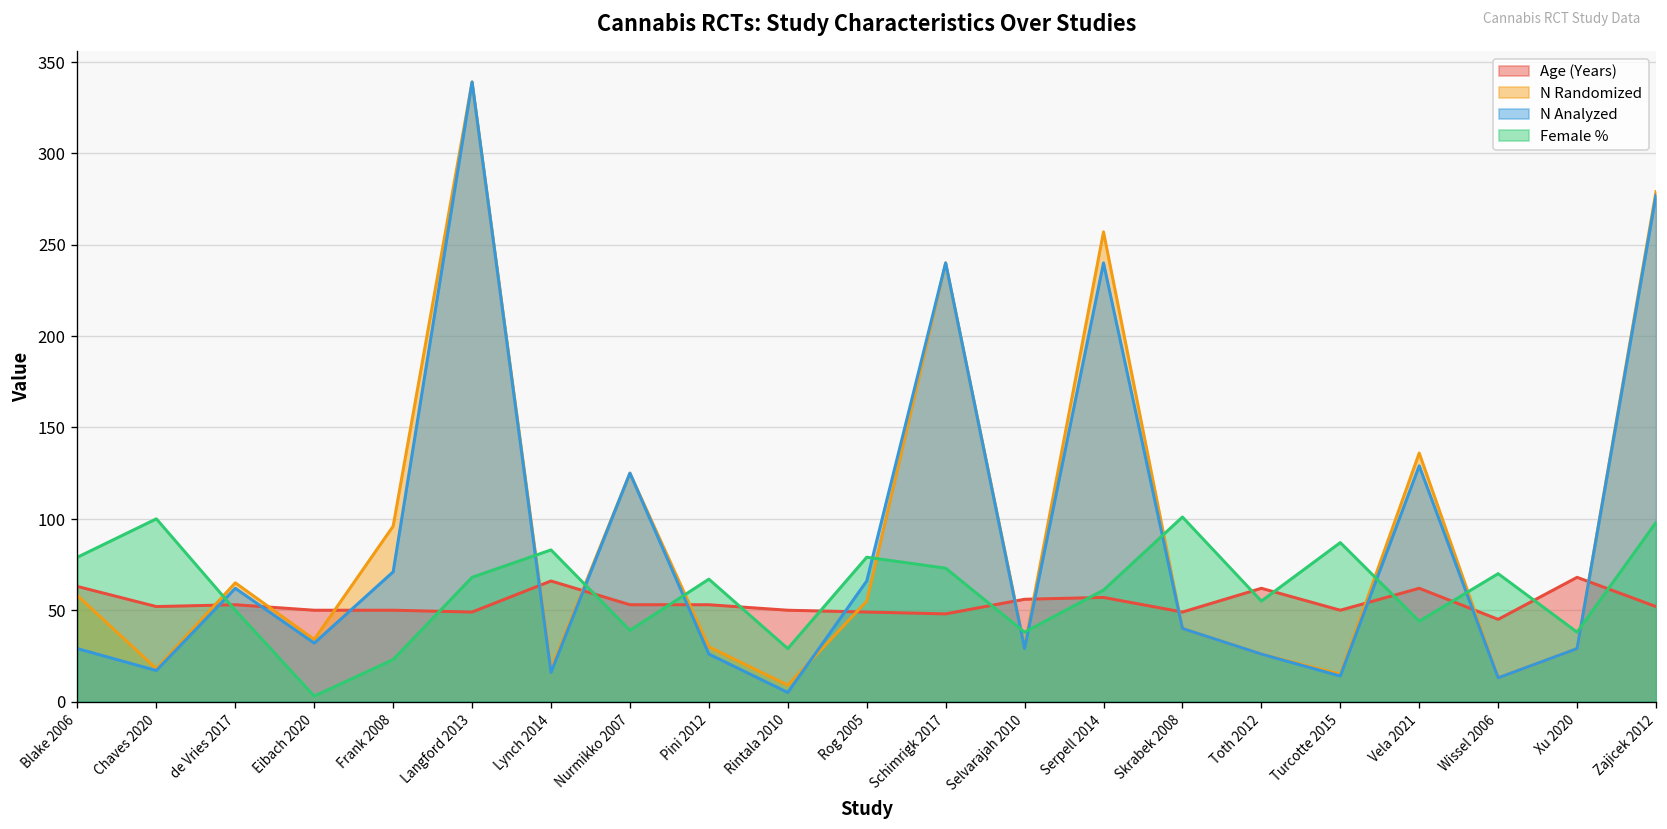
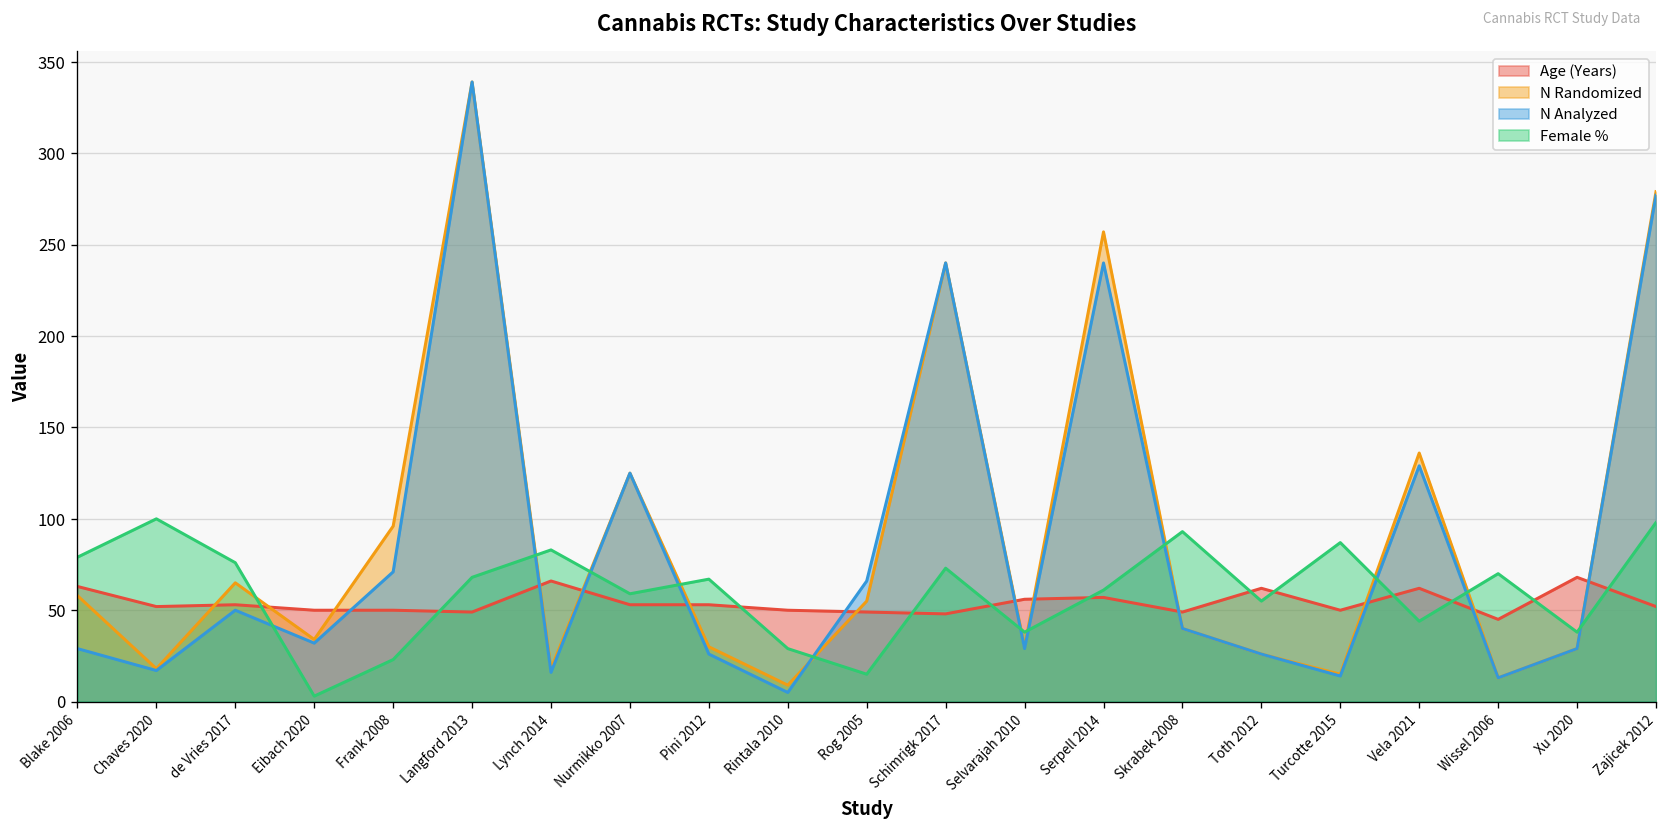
  {
    "Age (Years)": {
      "Blake 2006": 63,
      "Chaves 2020": 52,
      "de Vries 2017": 53,
      "Eibach 2020": 50,
      "Frank 2008": 50,
      "Langford 2013": 49,
      "Lynch 2014": 66,
      "Nurmikko 2007": 53,
      "Pini 2012": 53,
      "Rintala 2010": 50,
      "Rog 2005": 49,
      "Schimrigk 2017": 48,
      "Selvarajah 2010": 56,
      "Serpell 2014": 57,
      "Skrabek 2008": 49,
      "Toth 2012": 62,
      "Turcotte 2015": 50,
      "Vela 2021": 62,
      "Wissel 2006": 45,
      "Xu 2020": 68,
      "Zajicek 2012": 52
    },
    "N Randomized": {
      "Blake 2006": 58,
      "de Vries 2017": 65,
      "Eibach 2020": 34,
      "Frank 2008": 96,
      "Lynch 2014": 18,
      "Pini 2012": 30,
      "Rintala 2010": 9,
      "Rog 2005": 55,
      "Serpell 2014": 257,
      "Vela 2021": 136,
      "Zajicek 2012": 279
    },
    "N Analyzed": {
      "Blake 2006": 29,
-     "de Vries 2017": 62,
+     "de Vries 2017": 50,
      "Eibach 2020": 32,
      "Frank 2008": 71,
      "Lynch 2014": 16,
      "Pini 2012": 26,
      "Rintala 2010": 5,
      "Rog 2005": 66,
      "Serpell 2014": 240,
      "Vela 2021": 129,
      "Zajicek 2012": 277
    },
    "Female %": {
      "Blake 2006": 79,
      "Chaves 2020": 100,
-     "de Vries 2017": 50,
+     "de Vries 2017": 76,
      "Eibach 2020": 3,
      "Frank 2008": 23,
      "Langford 2013": 68,
      "Lynch 2014": 83,
-     "Nurmikko 2007": 39,
+     "Nurmikko 2007": 59,
      "Pini 2012": 67,
      "Rintala 2010": 29,
-     "Rog 2005": 79,
+     "Rog 2005": 15,
      "Schimrigk 2017": 73,
      "Selvarajah 2010": 38,
      "Serpell 2014": 61,
-     "Skrabek 2008": 101,
+     "Skrabek 2008": 93,
      "Toth 2012": 55,
      "Turcotte 2015": 87,
      "Vela 2021": 44,
      "Wissel 2006": 70,
      "Xu 2020": 38,
      "Zajicek 2012": 98
    }
  }
